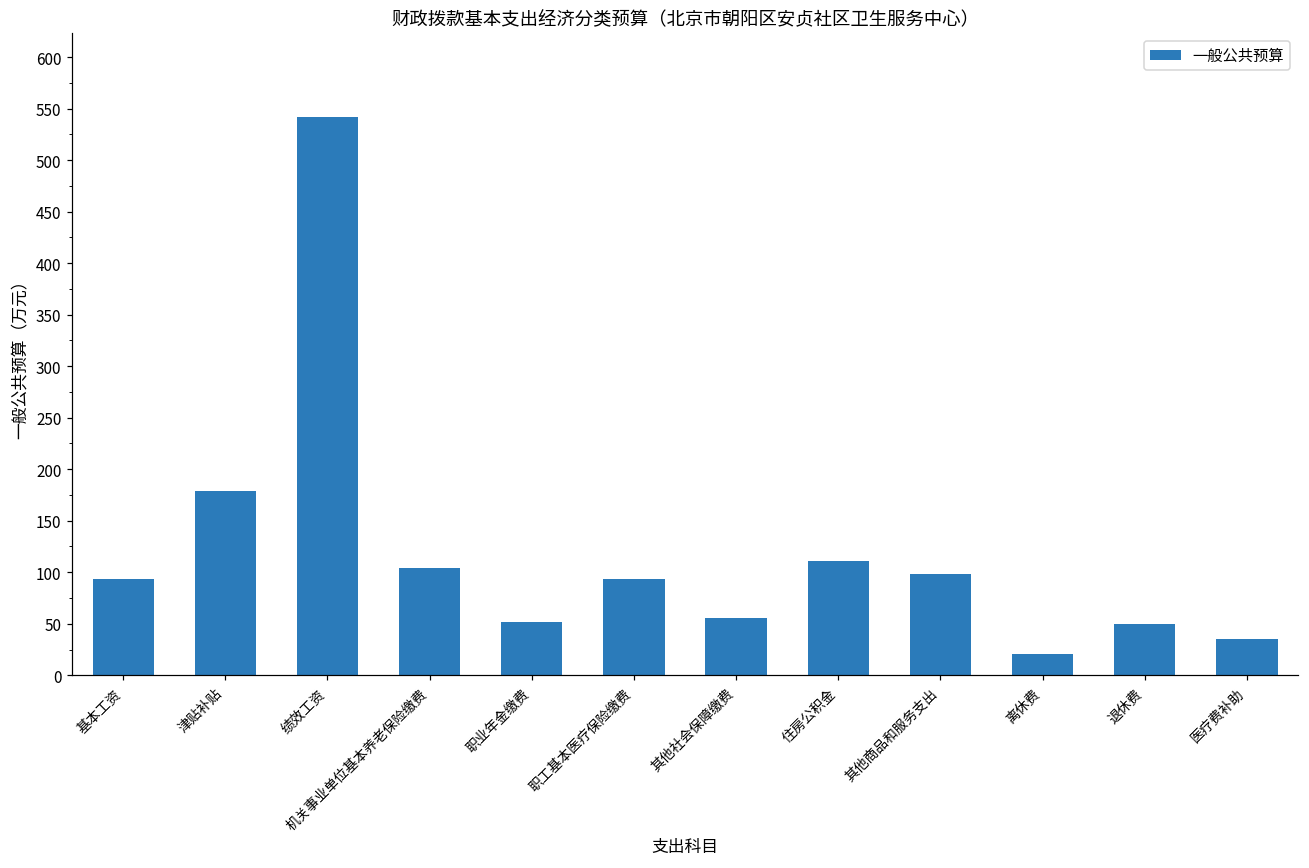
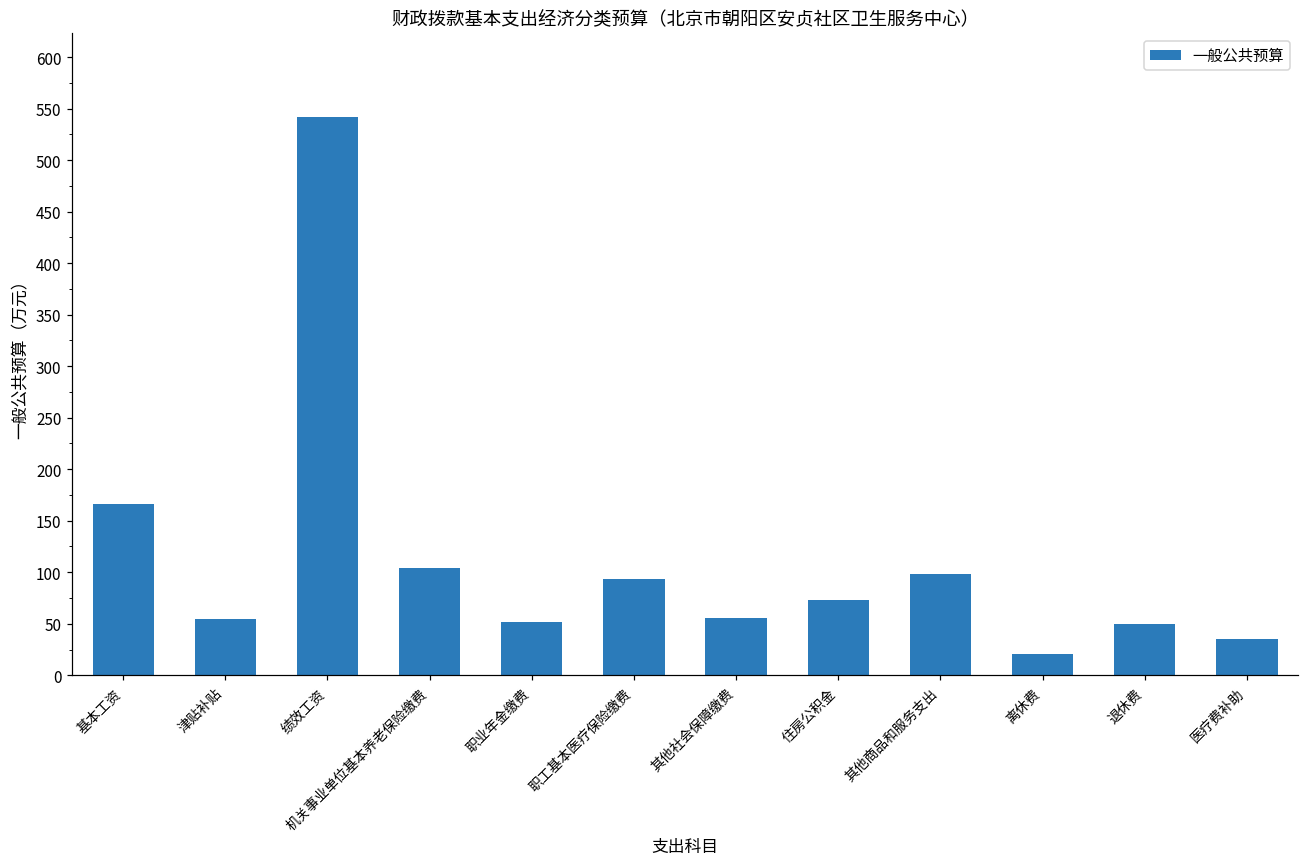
  {
-   "基本工资": 90,
-   "津贴补贴": 180,
+   "基本工资": 170,
+   "津贴补贴": 60,
    "绩效工资": 540,
    "机关事业单位基本养老保险缴费": 100,
    "职业年金缴费": 50,
    "职工基本医疗保险缴费": 90,
    "其他社会保障缴费": 60,
-   "住房公积金": 110,
+   "住房公积金": 70,
    "其他商品和服务支出": 100,
    "离休费": 20,
    "退休费": 50,
    "医疗费补助": 40
  }
